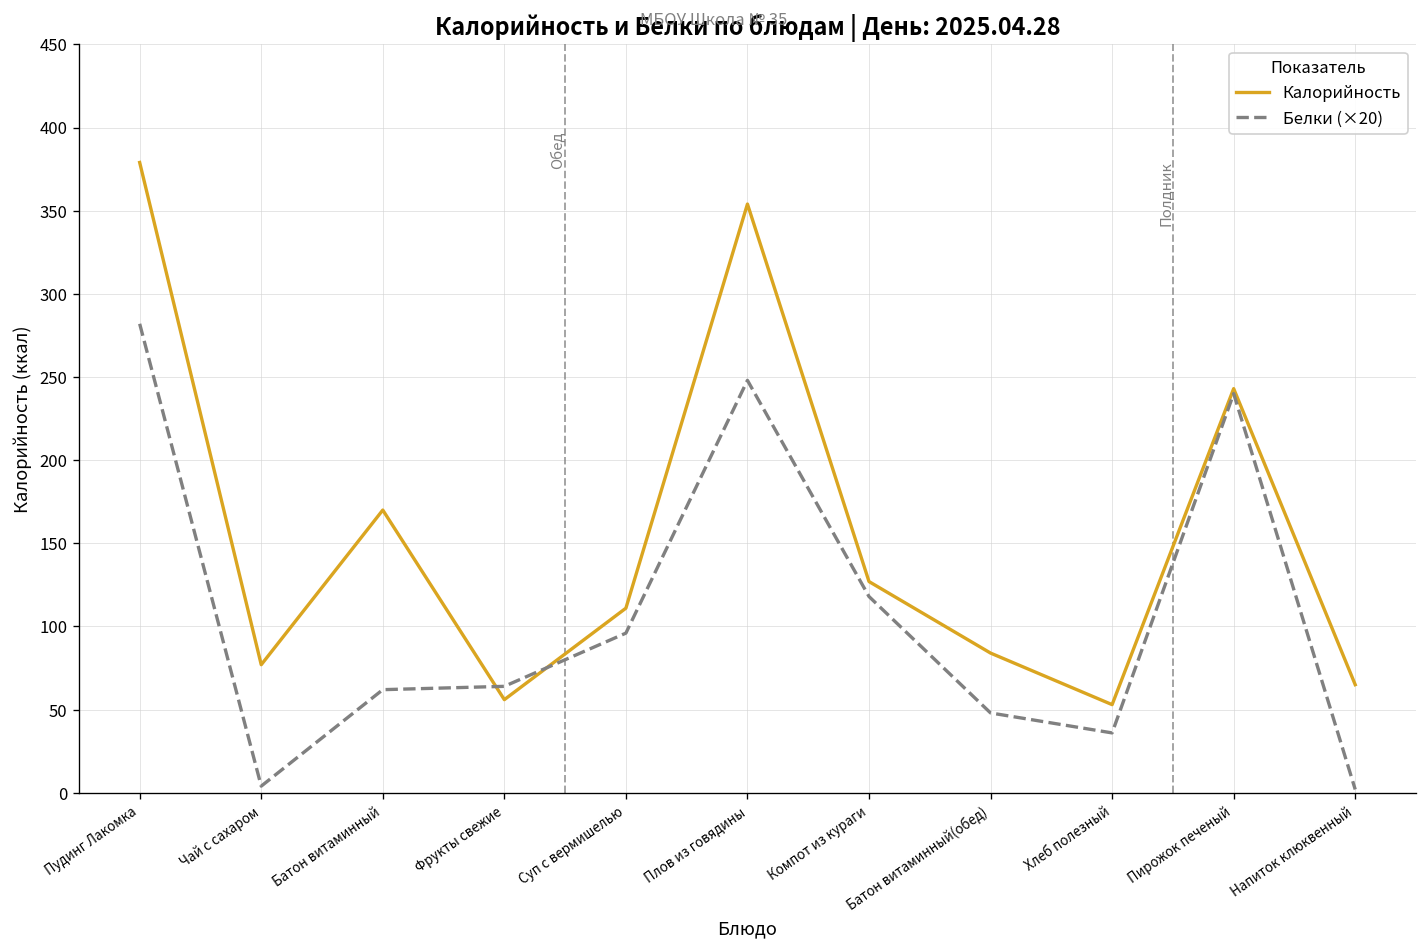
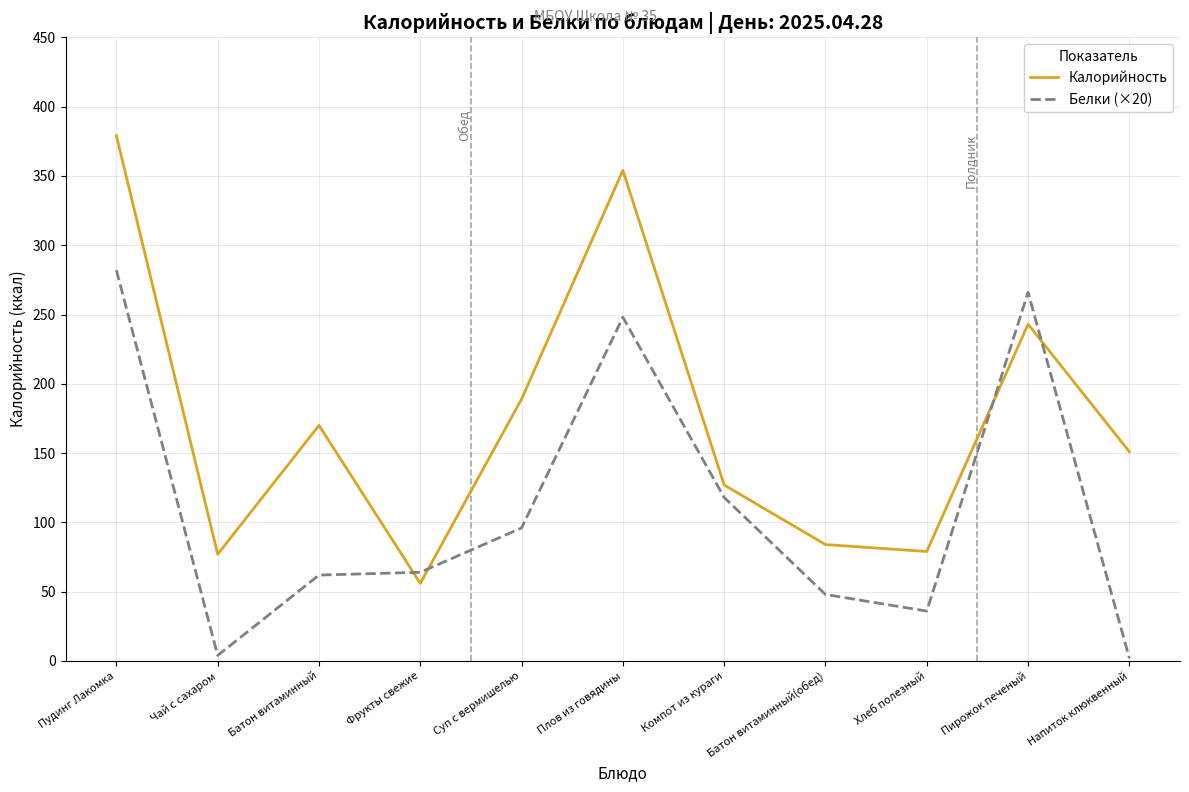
  {
    "Калорийность": {
      "Пудинг Лакомка": 379,
      "Чай с сахаром": 77,
      "Батон витаминный": 170,
      "Фрукты свежие": 56,
-     "Суп с вермишелью": 111,
+     "Суп с вермишелью": 189,
      "Плов из говядины": 354,
      "Компот из кураги": 127,
      "Батон витаминный(обед)": 84,
-     "Хлеб полезный": 53,
+     "Хлеб полезный": 79,
      "Пирожок печеный": 243,
-     "Напиток клюквенный": 65
+     "Напиток клюквенный": 151
    },
    "Белки (×20)": {
      "Пудинг Лакомка": 282,
      "Чай с сахаром": 4,
      "Батон витаминный": 62,
      "Фрукты свежие": 64,
      "Суп с вермишелью": 96,
      "Плов из говядины": 248,
      "Компот из кураги": 118,
      "Батон витаминный(обед)": 48,
      "Хлеб полезный": 36,
-     "Пирожок печеный": 240,
+     "Пирожок печеный": 266,
      "Напиток клюквенный": 2
    }
  }
